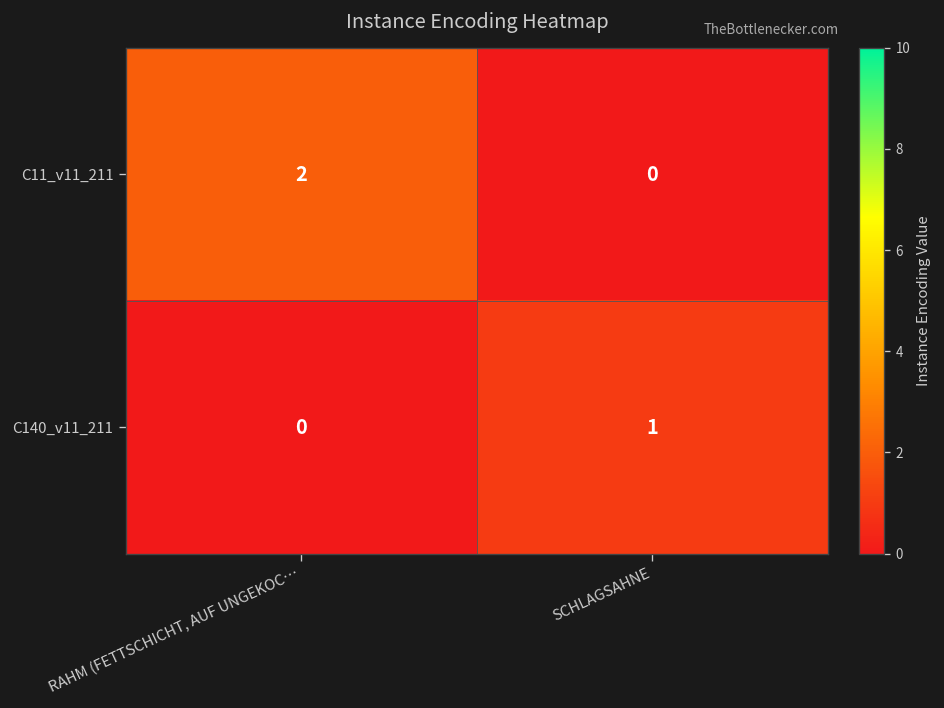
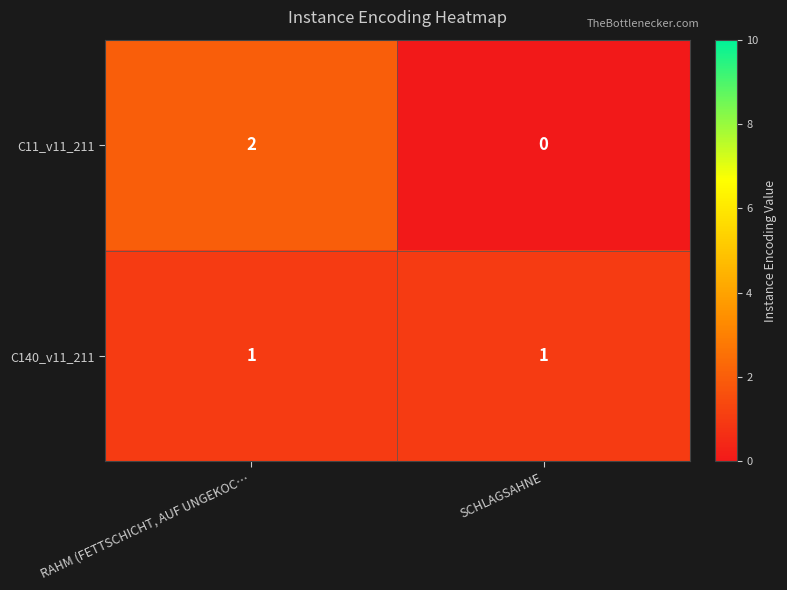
  {
    "C11_v11_211": {
      "RAHM (FETTSCHICHT, AUF UNGEKOC…": 2,
      "SCHLAGSAHNE": 0
    },
    "C140_v11_211": {
-     "RAHM (FETTSCHICHT, AUF UNGEKOC…": 0,
+     "RAHM (FETTSCHICHT, AUF UNGEKOC…": 1,
      "SCHLAGSAHNE": 1
    }
  }
